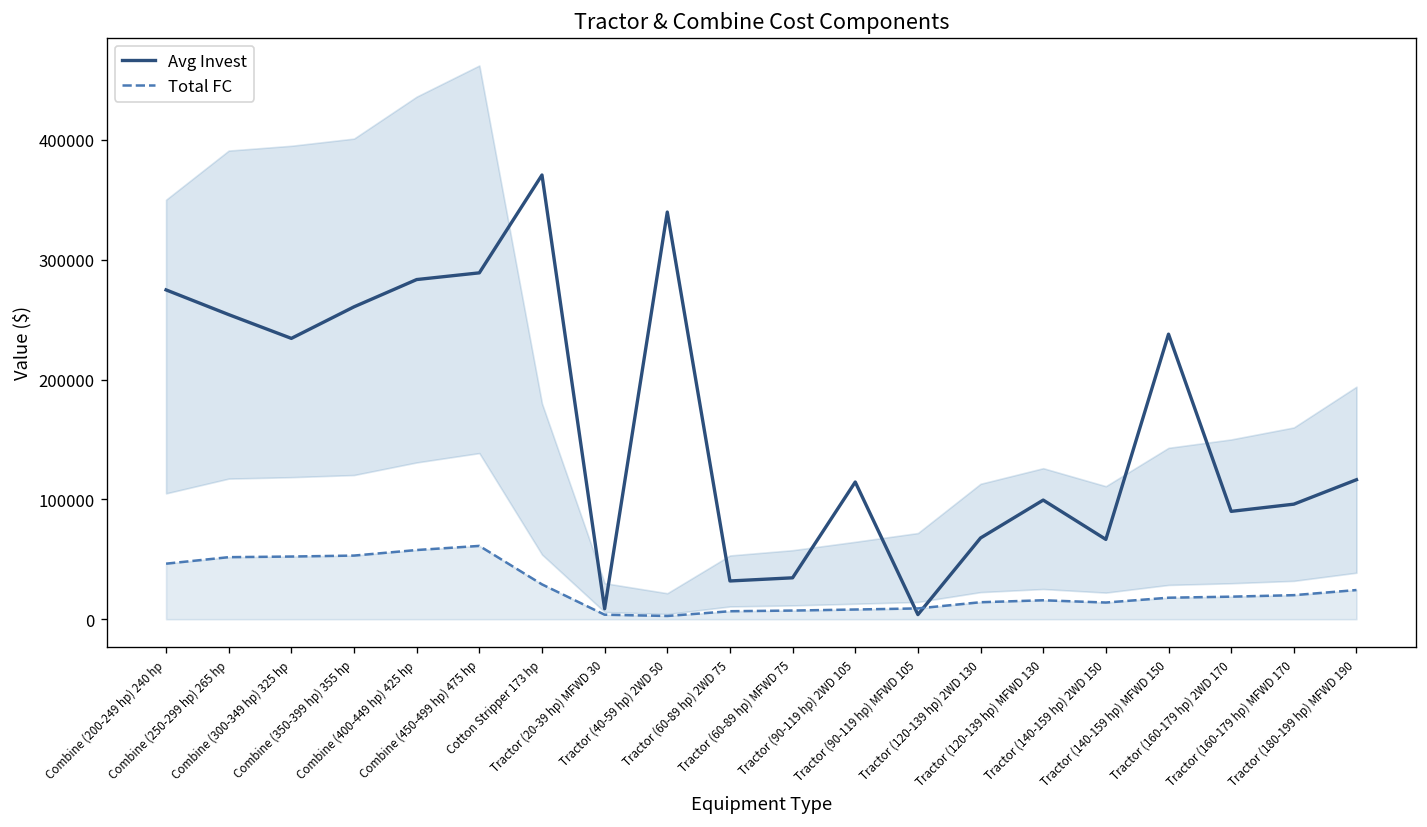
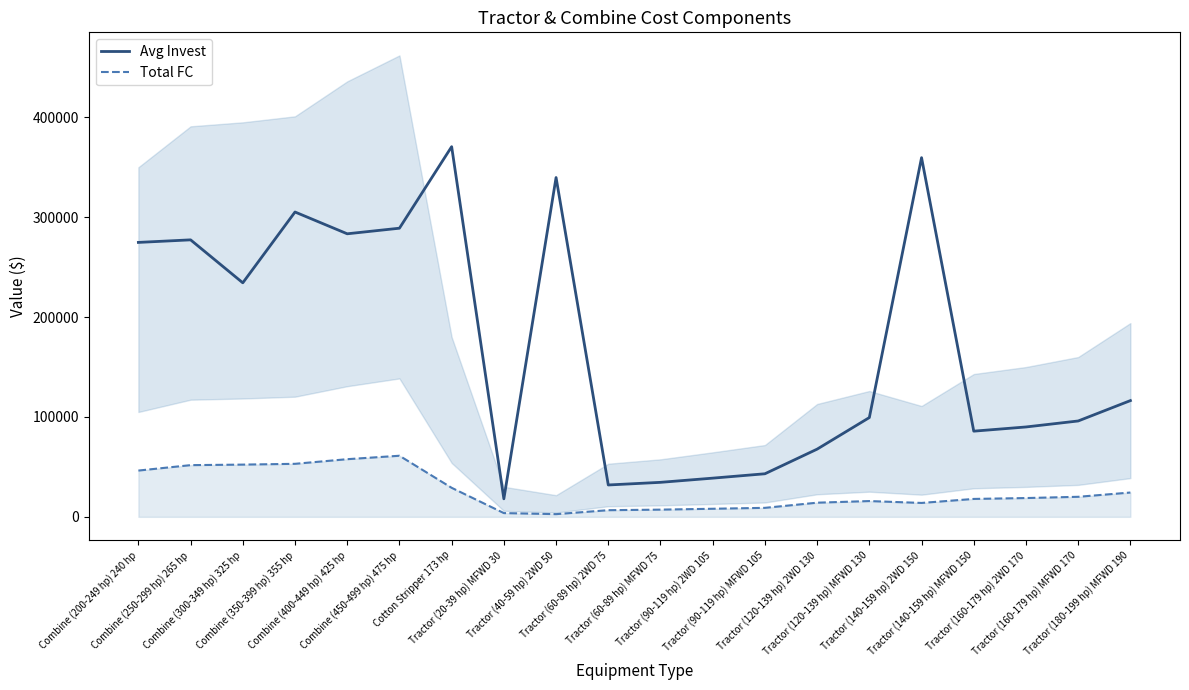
  {
    "Avg Invest": {
      "Combine (200-249 hp) 240 hp": 270000,
-     "Combine (250-299 hp) 265 hp": 250000,
+     "Combine (250-299 hp) 265 hp": 280000,
      "Combine (300-349 hp) 325 hp": 230000,
-     "Combine (350-399 hp) 355 hp": 260000,
+     "Combine (350-399 hp) 355 hp": 310000,
      "Combine (400-449 hp) 425 hp": 280000,
      "Combine (450-499 hp) 475 hp": 290000,
      "Cotton Stripper 173 hp": 370000,
-     "Tractor (20-39 hp) MFWD 30": 10000,
+     "Tractor (20-39 hp) MFWD 30": 20000,
      "Tractor (40-59 hp) 2WD 50": 340000,
      "Tractor (60-89 hp) 2WD 75": 30000,
      "Tractor (60-89 hp) MFWD 75": 30000,
-     "Tractor (90-119 hp) 2WD 105": 110000,
-     "Tractor (90-119 hp) MFWD 105": 0,
+     "Tractor (90-119 hp) 2WD 105": 40000,
+     "Tractor (90-119 hp) MFWD 105": 40000,
      "Tractor (120-139 hp) 2WD 130": 70000,
      "Tractor (120-139 hp) MFWD 130": 100000,
-     "Tractor (140-159 hp) 2WD 150": 70000,
-     "Tractor (140-159 hp) MFWD 150": 240000,
+     "Tractor (140-159 hp) 2WD 150": 360000,
+     "Tractor (140-159 hp) MFWD 150": 90000,
      "Tractor (160-179 hp) 2WD 170": 90000,
      "Tractor (160-179 hp) MFWD 170": 100000,
      "Tractor (180-199 hp) MFWD 190": 120000
    }
  }
